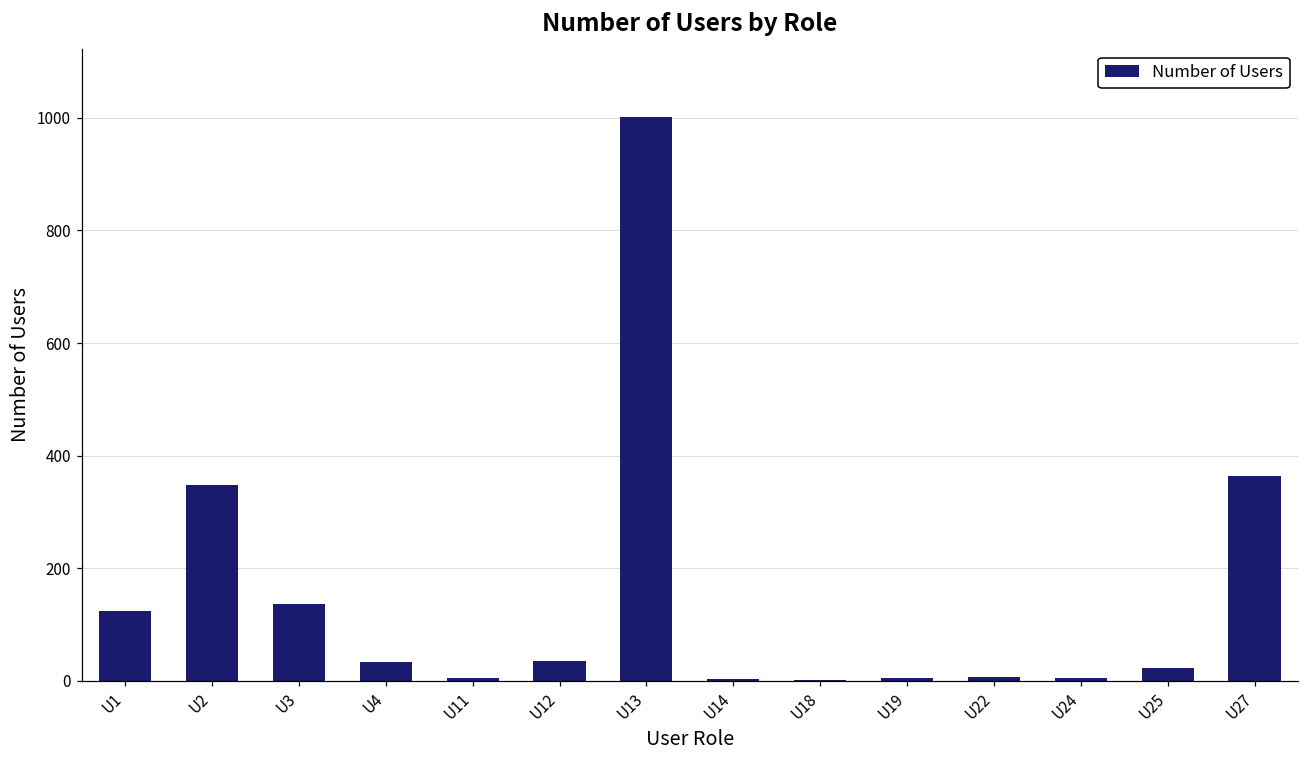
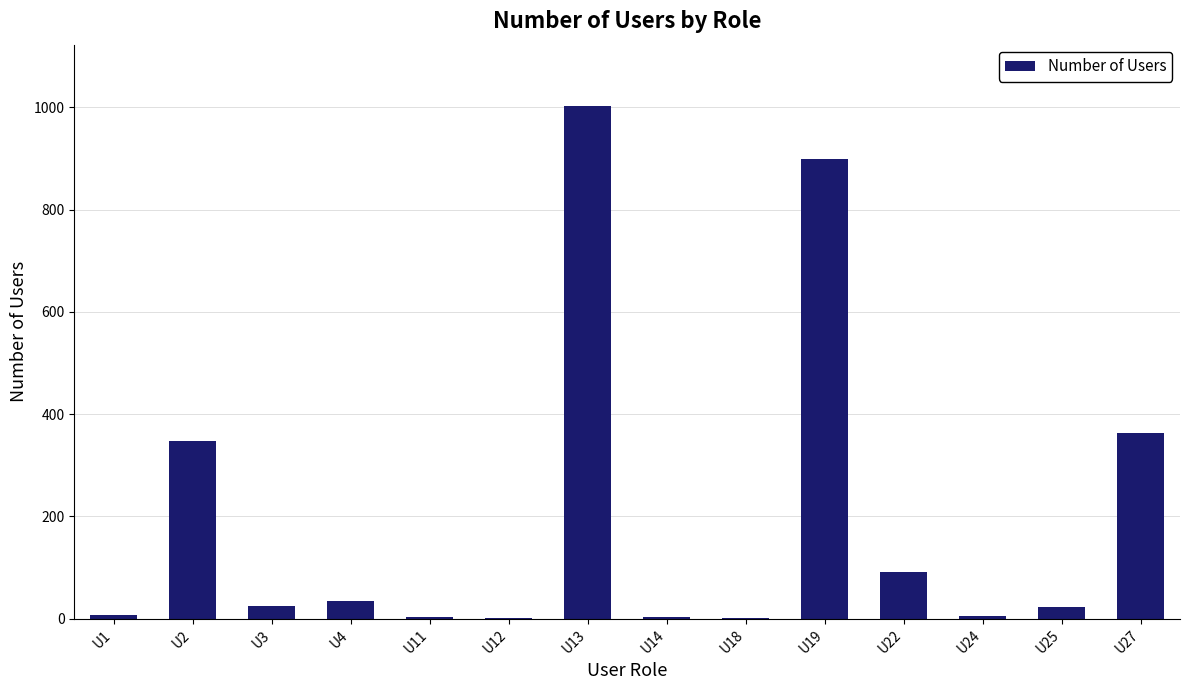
  {
-   "U1": 120,
+   "U1": 10,
    "U2": 350,
-   "U3": 140,
+   "U3": 30,
    "U4": 30,
-   "U12": 40,
+   "U12": 0,
    "U13": 1000,
-   "U19": 10,
-   "U22": 10,
+   "U19": 900,
+   "U22": 90,
    "U24": 10,
    "U25": 20,
    "U27": 360
  }
